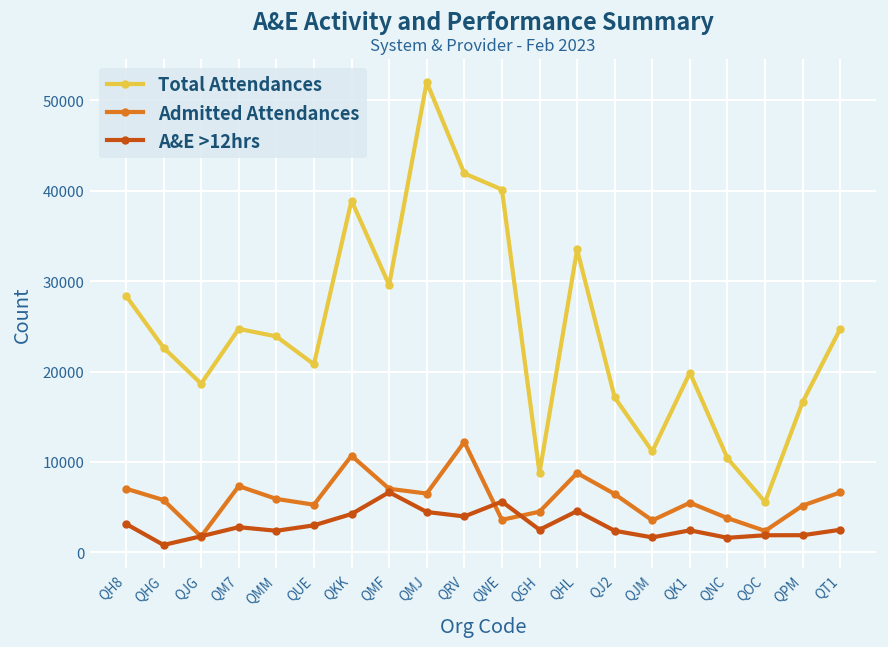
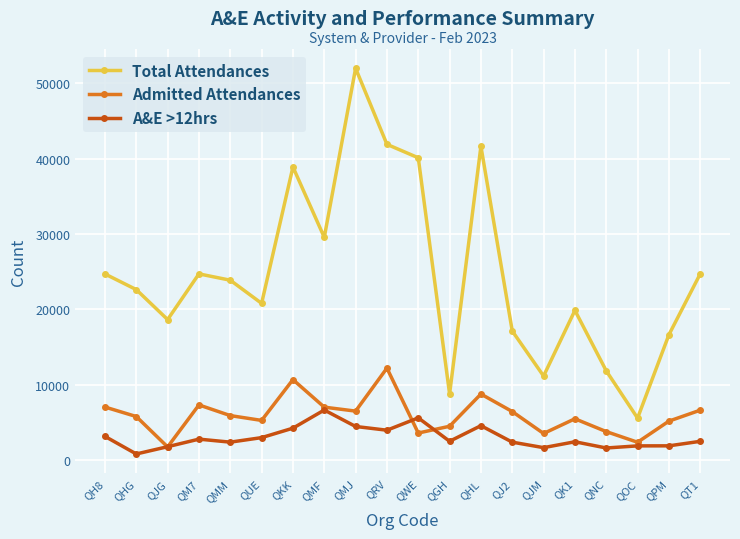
  {
    "Total Attendances": {
-     "QH8": 28000,
+     "QH8": 25000,
      "QHG": 23000,
      "QJG": 19000,
      "QM7": 25000,
      "QMM": 24000,
      "QUE": 21000,
      "QKK": 39000,
      "QMF": 30000,
      "QRV": 42000,
      "QWE": 40000,
      "QGH": 9000,
-     "QHL": 34000,
+     "QHL": 42000,
      "QJ2": 17000,
      "QJM": 11000,
      "QK1": 20000,
-     "QNC": 10000,
+     "QNC": 12000,
      "QOC": 6000,
      "QPM": 17000,
      "QT1": 25000
    }
  }
